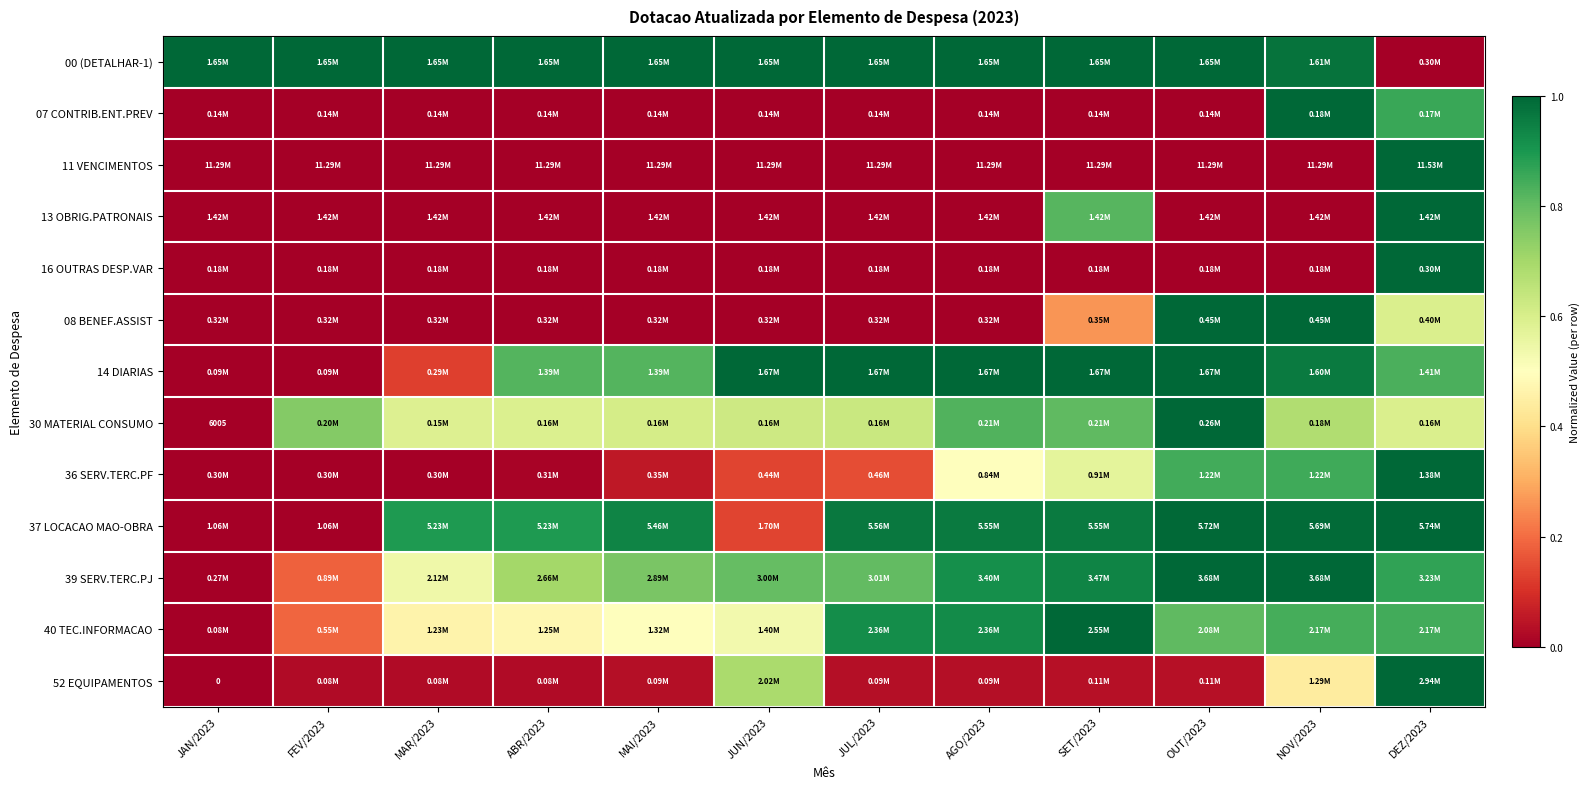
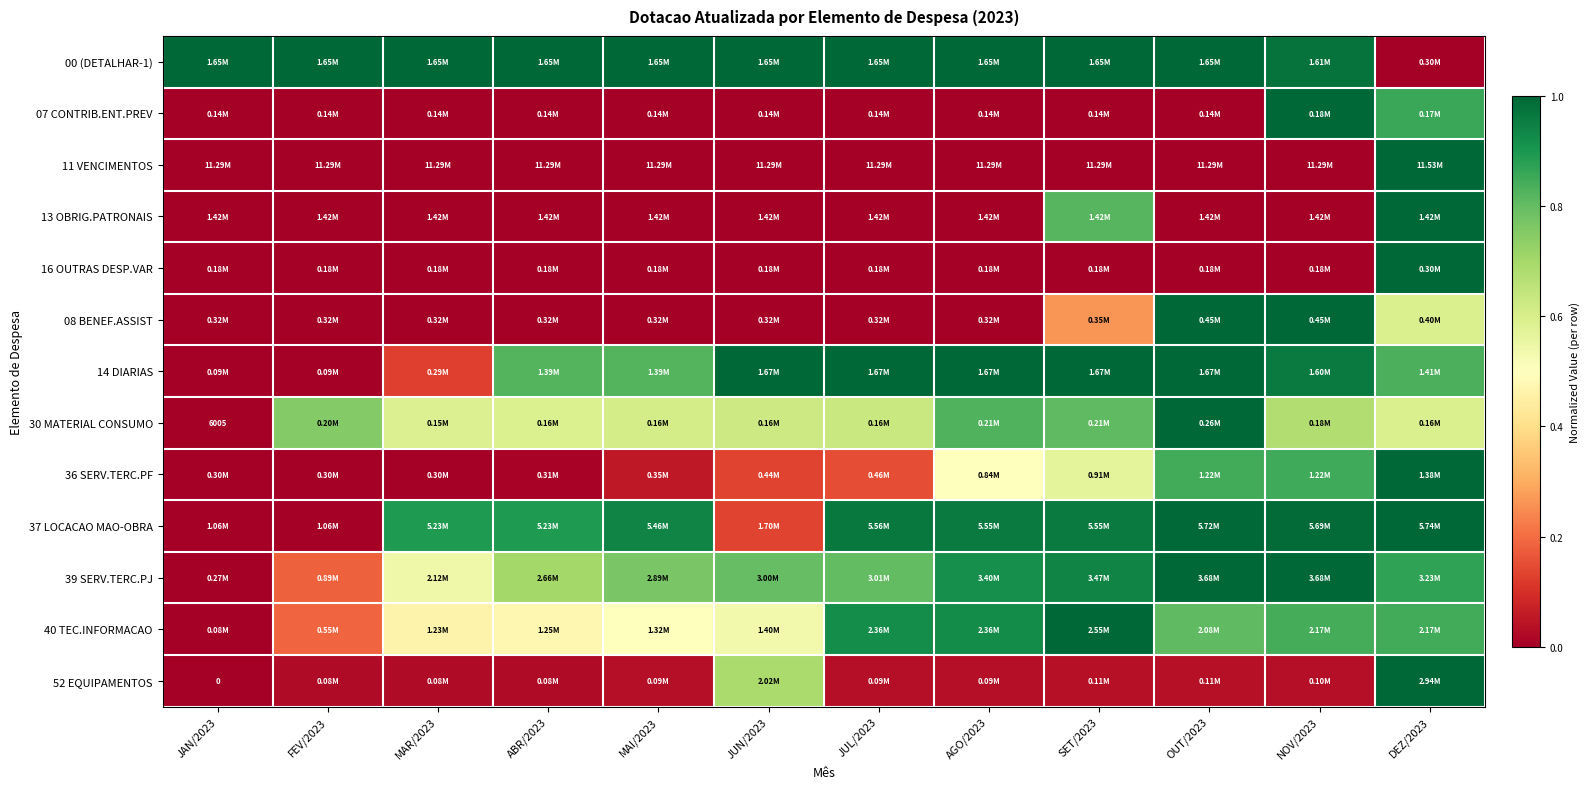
  {
    "00 (DETALHAR-1)": {
      "JAN/2023": "1.65M",
      "FEV/2023": "1.65M",
      "MAR/2023": "1.65M",
      "ABR/2023": "1.65M",
      "MAI/2023": "1.65M",
      "JUN/2023": "1.65M",
      "JUL/2023": "1.65M",
      "AGO/2023": "1.65M",
      "SET/2023": "1.65M",
      "OUT/2023": "1.65M",
      "NOV/2023": "1.61M",
      "DEZ/2023": "0.30M"
    },
    "07 CONTRIB.ENT.PREV": {
      "JAN/2023": "0.14M",
      "FEV/2023": "0.14M",
      "MAR/2023": "0.14M",
      "ABR/2023": "0.14M",
      "MAI/2023": "0.14M",
      "JUN/2023": "0.14M",
      "JUL/2023": "0.14M",
      "AGO/2023": "0.14M",
      "SET/2023": "0.14M",
      "OUT/2023": "0.14M",
      "NOV/2023": "0.18M",
      "DEZ/2023": "0.17M"
    },
    "11 VENCIMENTOS": {
      "JAN/2023": "11.29M",
      "FEV/2023": "11.29M",
      "MAR/2023": "11.29M",
      "ABR/2023": "11.29M",
      "MAI/2023": "11.29M",
      "JUN/2023": "11.29M",
      "JUL/2023": "11.29M",
      "AGO/2023": "11.29M",
      "SET/2023": "11.29M",
      "OUT/2023": "11.29M",
      "NOV/2023": "11.29M",
      "DEZ/2023": "11.53M"
    },
    "13 OBRIG.PATRONAIS": {
      "JAN/2023": "1.42M",
      "FEV/2023": "1.42M",
      "MAR/2023": "1.42M",
      "ABR/2023": "1.42M",
      "MAI/2023": "1.42M",
      "JUN/2023": "1.42M",
      "JUL/2023": "1.42M",
      "AGO/2023": "1.42M",
      "SET/2023": "1.42M",
      "OUT/2023": "1.42M",
      "NOV/2023": "1.42M",
      "DEZ/2023": "1.42M"
    },
    "16 OUTRAS DESP.VAR": {
      "JAN/2023": "0.18M",
      "FEV/2023": "0.18M",
      "MAR/2023": "0.18M",
      "ABR/2023": "0.18M",
      "MAI/2023": "0.18M",
      "JUN/2023": "0.18M",
      "JUL/2023": "0.18M",
      "AGO/2023": "0.18M",
      "SET/2023": "0.18M",
      "OUT/2023": "0.18M",
      "NOV/2023": "0.18M",
      "DEZ/2023": "0.30M"
    },
    "08 BENEF.ASSIST": {
      "JAN/2023": "0.32M",
      "FEV/2023": "0.32M",
      "MAR/2023": "0.32M",
      "ABR/2023": "0.32M",
      "MAI/2023": "0.32M",
      "JUN/2023": "0.32M",
      "JUL/2023": "0.32M",
      "AGO/2023": "0.32M",
      "SET/2023": "0.35M",
      "OUT/2023": "0.45M",
      "NOV/2023": "0.45M",
      "DEZ/2023": "0.40M"
    },
    "14 DIARIAS": {
      "JAN/2023": "0.09M",
      "FEV/2023": "0.09M",
      "MAR/2023": "0.29M",
      "ABR/2023": "1.39M",
      "MAI/2023": "1.39M",
      "JUN/2023": "1.67M",
      "JUL/2023": "1.67M",
      "AGO/2023": "1.67M",
      "SET/2023": "1.67M",
      "OUT/2023": "1.67M",
      "NOV/2023": "1.60M",
      "DEZ/2023": "1.41M"
    },
    "30 MATERIAL CONSUMO": {
      "JAN/2023": "6005",
      "FEV/2023": "0.20M",
      "MAR/2023": "0.15M",
      "ABR/2023": "0.16M",
      "MAI/2023": "0.16M",
      "JUN/2023": "0.16M",
      "JUL/2023": "0.16M",
      "AGO/2023": "0.21M",
      "SET/2023": "0.21M",
      "OUT/2023": "0.26M",
      "NOV/2023": "0.18M",
      "DEZ/2023": "0.16M"
    },
    "36 SERV.TERC.PF": {
      "JAN/2023": "0.30M",
      "FEV/2023": "0.30M",
      "MAR/2023": "0.30M",
      "ABR/2023": "0.31M",
      "MAI/2023": "0.35M",
      "JUN/2023": "0.44M",
      "JUL/2023": "0.46M",
      "AGO/2023": "0.84M",
      "SET/2023": "0.91M",
      "OUT/2023": "1.22M",
      "NOV/2023": "1.22M",
      "DEZ/2023": "1.38M"
    },
    "37 LOCACAO MAO-OBRA": {
      "JAN/2023": "1.06M",
      "FEV/2023": "1.06M",
      "MAR/2023": "5.23M",
      "ABR/2023": "5.23M",
      "MAI/2023": "5.46M",
      "JUN/2023": "1.70M",
      "JUL/2023": "5.56M",
      "AGO/2023": "5.55M",
      "SET/2023": "5.55M",
      "OUT/2023": "5.72M",
      "NOV/2023": "5.69M",
      "DEZ/2023": "5.74M"
    },
    "39 SERV.TERC.PJ": {
      "JAN/2023": "0.27M",
      "FEV/2023": "0.89M",
      "MAR/2023": "2.12M",
      "ABR/2023": "2.66M",
      "MAI/2023": "2.89M",
      "JUN/2023": "3.00M",
      "JUL/2023": "3.01M",
      "AGO/2023": "3.40M",
      "SET/2023": "3.47M",
      "OUT/2023": "3.68M",
      "NOV/2023": "3.68M",
      "DEZ/2023": "3.23M"
    },
    "40 TEC.INFORMACAO": {
      "JAN/2023": "0.08M",
      "FEV/2023": "0.55M",
      "MAR/2023": "1.23M",
      "ABR/2023": "1.25M",
      "MAI/2023": "1.32M",
      "JUN/2023": "1.40M",
      "JUL/2023": "2.36M",
      "AGO/2023": "2.36M",
      "SET/2023": "2.55M",
      "OUT/2023": "2.08M",
      "NOV/2023": "2.17M",
      "DEZ/2023": "2.17M"
    },
    "52 EQUIPAMENTOS": {
      "JAN/2023": "0",
      "FEV/2023": "0.08M",
      "MAR/2023": "0.08M",
      "ABR/2023": "0.08M",
      "MAI/2023": "0.09M",
      "JUN/2023": "2.02M",
      "JUL/2023": "0.09M",
      "AGO/2023": "0.09M",
      "SET/2023": "0.11M",
      "OUT/2023": "0.11M",
-     "NOV/2023": "1.29M",
+     "NOV/2023": "0.10M",
      "DEZ/2023": "2.94M"
    }
  }
